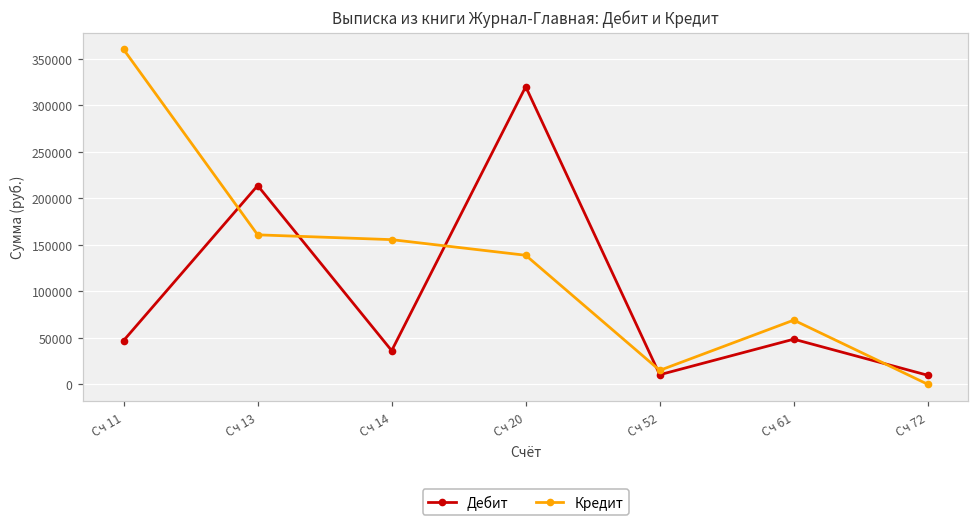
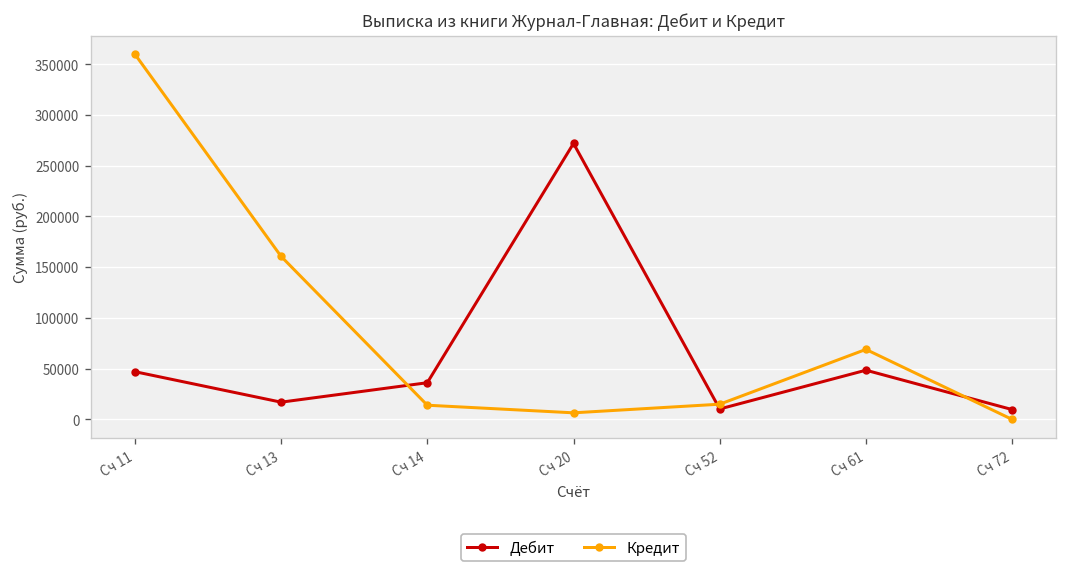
  {
    "Дебит": {
      "Сч 11": 50000,
-     "Сч 13": 210000,
+     "Сч 13": 20000,
      "Сч 14": 40000,
-     "Сч 20": 320000,
+     "Сч 20": 270000,
      "Сч 52": 10000,
      "Сч 61": 50000,
      "Сч 72": 10000
    },
    "Кредит": {
      "Сч 11": 360000,
      "Сч 13": 160000,
-     "Сч 14": 160000,
-     "Сч 20": 140000,
+     "Сч 14": 10000,
+     "Сч 20": 10000,
      "Сч 52": 20000,
      "Сч 61": 70000,
      "Сч 72": 0
    }
  }
